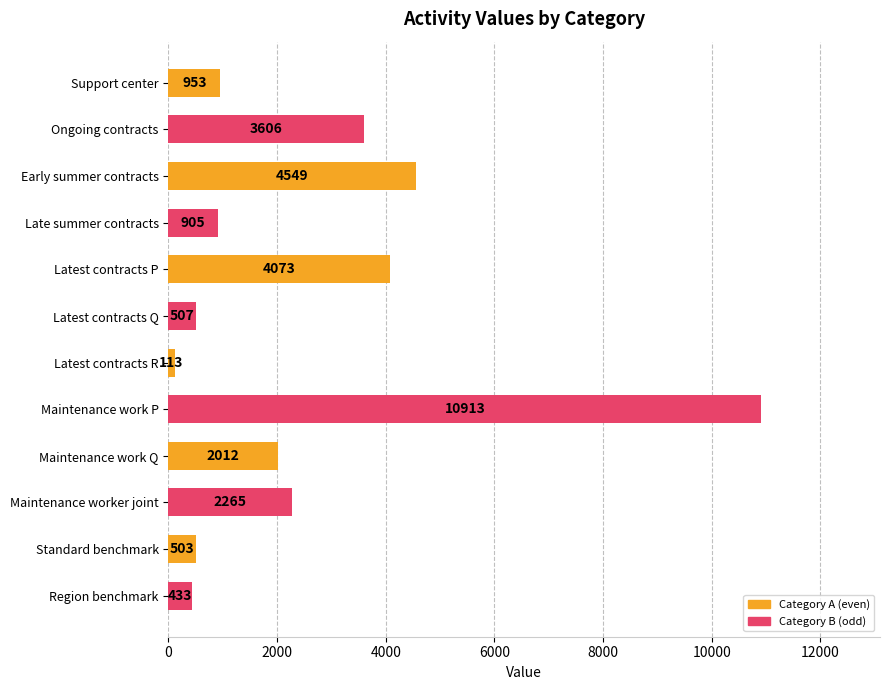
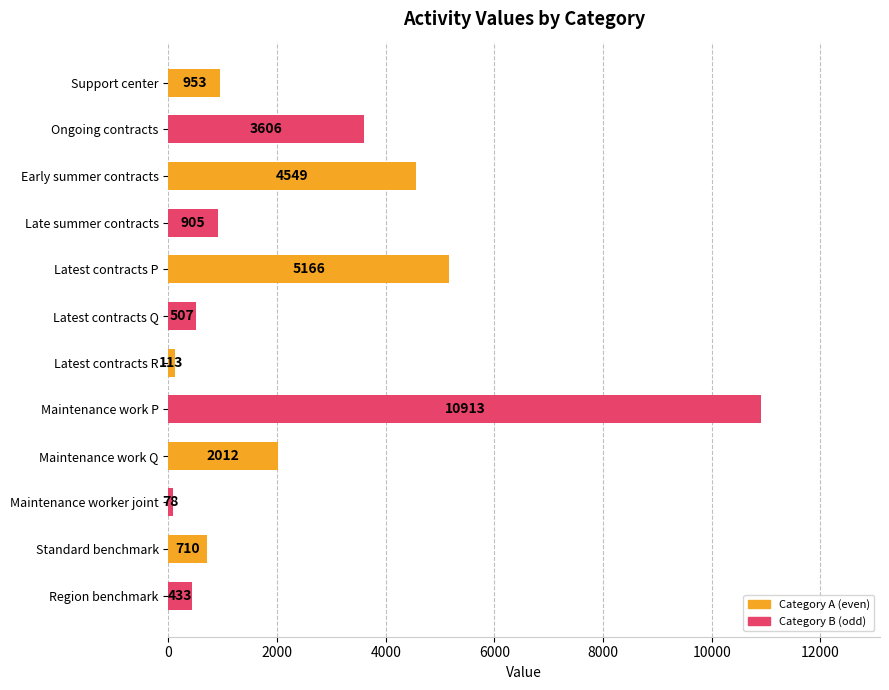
  {
    "Support center": 953,
    "Ongoing contracts": 3606,
    "Early summer contracts": 4549,
    "Late summer contracts": 905,
-   "Latest contracts P": 4073,
+   "Latest contracts P": 5166,
    "Latest contracts Q": 507,
    "Latest contracts R": 113,
    "Maintenance work P": 10913,
    "Maintenance work Q": 2012,
-   "Maintenance worker joint": 2265,
-   "Standard benchmark": 503,
+   "Maintenance worker joint": 78,
+   "Standard benchmark": 710,
    "Region benchmark": 433
  }
